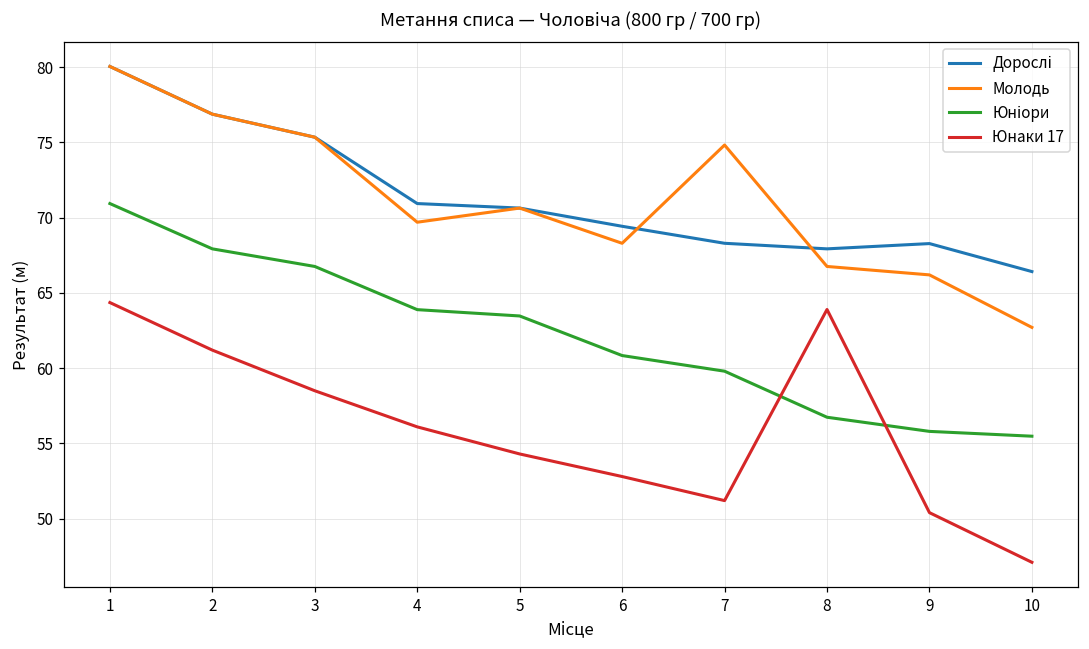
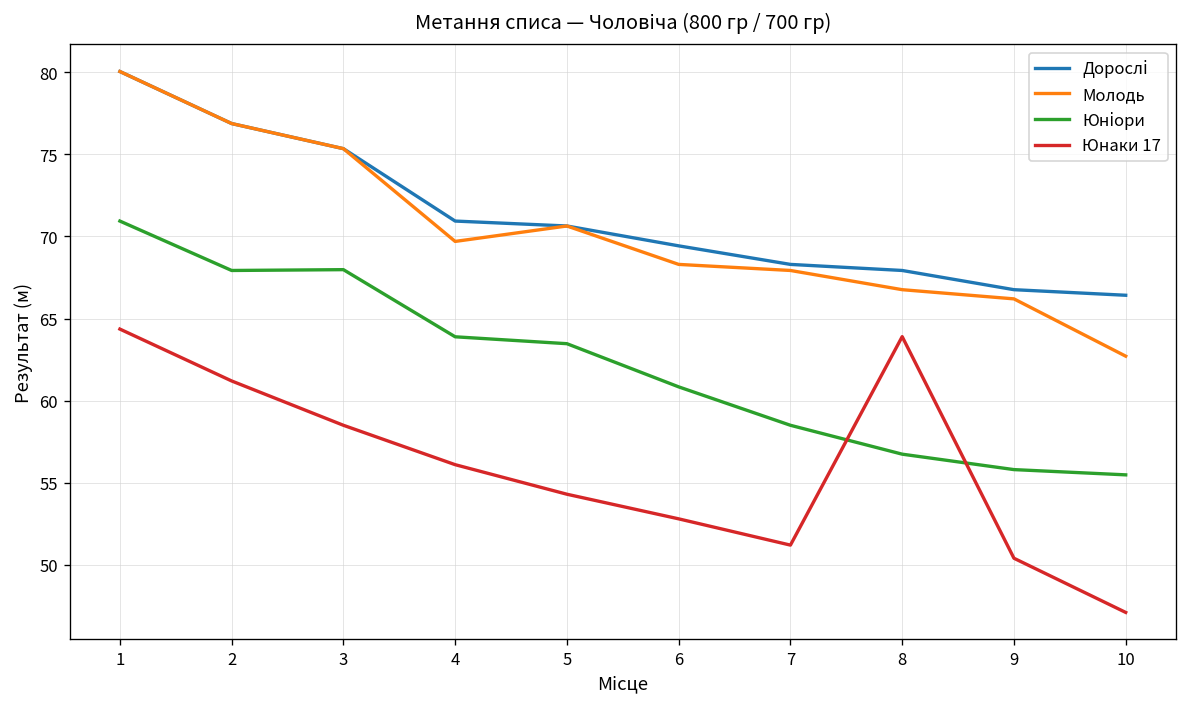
  {
    "Дорослі": {
      "4": 70.9,
      "6": 69.4,
      "7": 68.3,
      "8": 67.9,
-     "9": 68.3,
+     "9": 66.8,
      "10": 66.4
    },
    "Молодь": {
      "4": 69.7,
      "6": 68.3,
-     "7": 74.8,
+     "7": 67.9,
      "8": 66.8,
      "9": 66.2,
      "10": 62.7
    },
    "Юніори": {
      "1": 70.9,
      "2": 67.9,
-     "3": 66.8,
+     "3": 68.0,
      "4": 63.9,
      "5": 63.5,
      "6": 60.8,
-     "7": 59.8,
+     "7": 58.5,
      "8": 56.7,
      "9": 55.8,
      "10": 55.5
    },
    "Юнаки 17": {
      "1": 64.4,
      "2": 61.2,
      "3": 58.5,
      "4": 56.1,
      "5": 54.3,
      "6": 52.8,
      "7": 51.2,
      "8": 63.9,
      "9": 50.4,
      "10": 47.1
    }
  }
